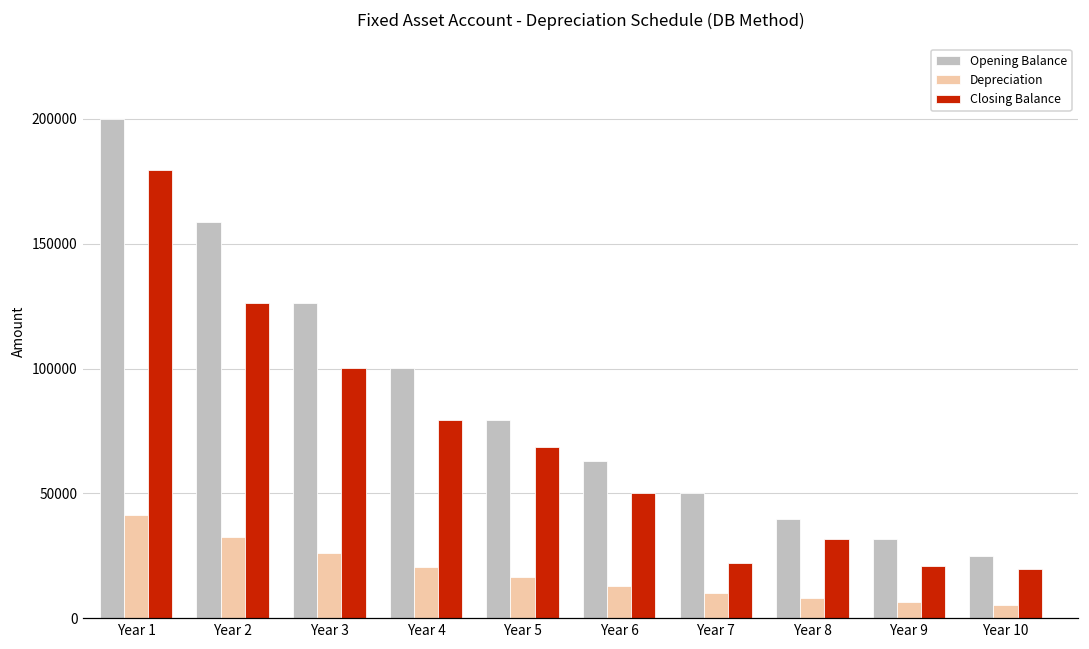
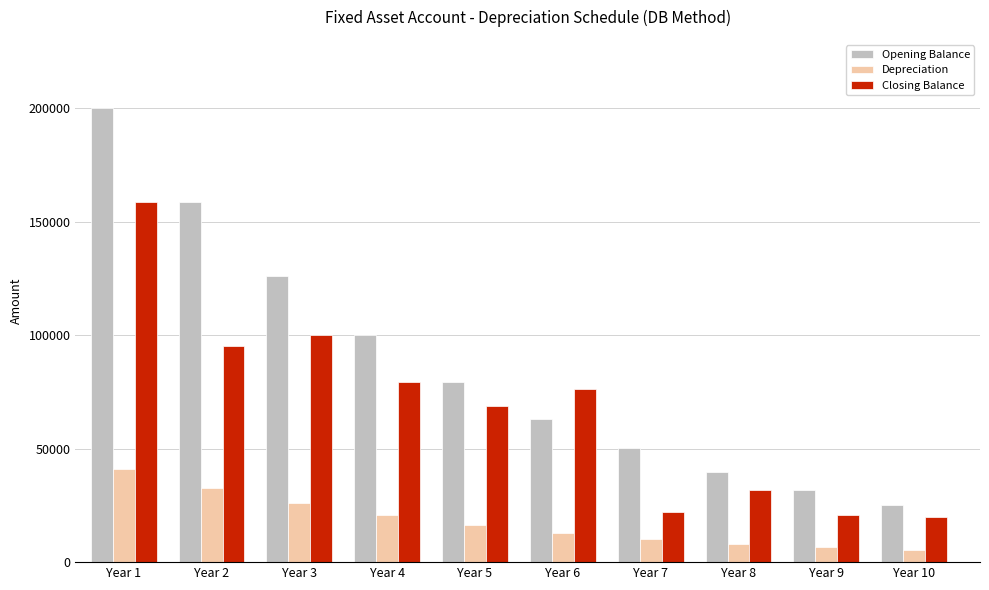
  {
    "Closing Balance": {
-     "Year 1": 180000,
-     "Year 2": 126000,
+     "Year 1": 159000,
+     "Year 2": 95000,
      "Year 3": 100000,
      "Year 4": 79000,
      "Year 5": 69000,
-     "Year 6": 50000,
+     "Year 6": 76000,
      "Year 7": 22000,
      "Year 8": 32000,
      "Year 9": 21000,
      "Year 10": 20000
    }
  }
